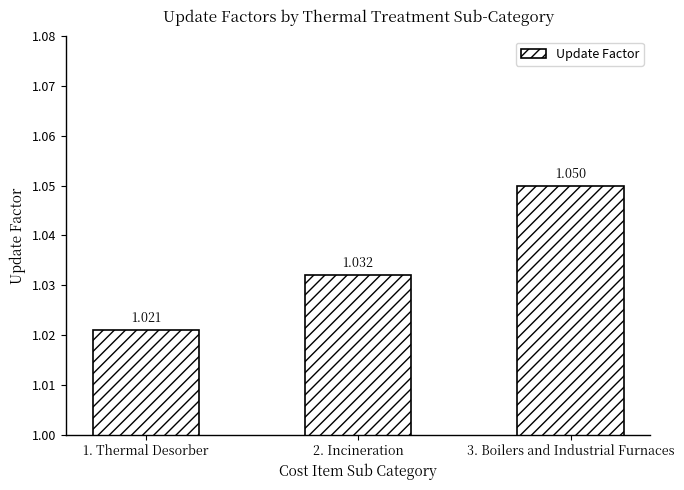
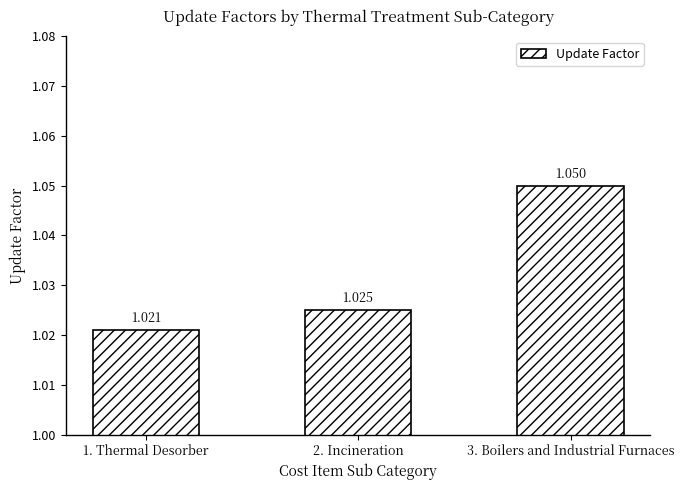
  {
    "1. Thermal Desorber": 1.021,
-   "2. Incineration": 1.032,
+   "2. Incineration": 1.025,
    "3. Boilers and Industrial Furnaces": 1.050
  }
